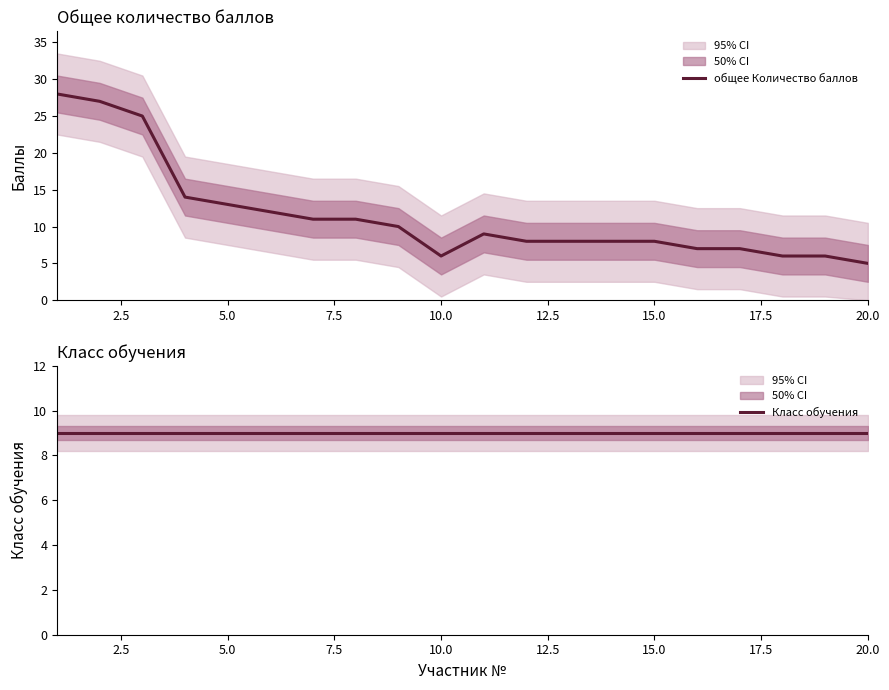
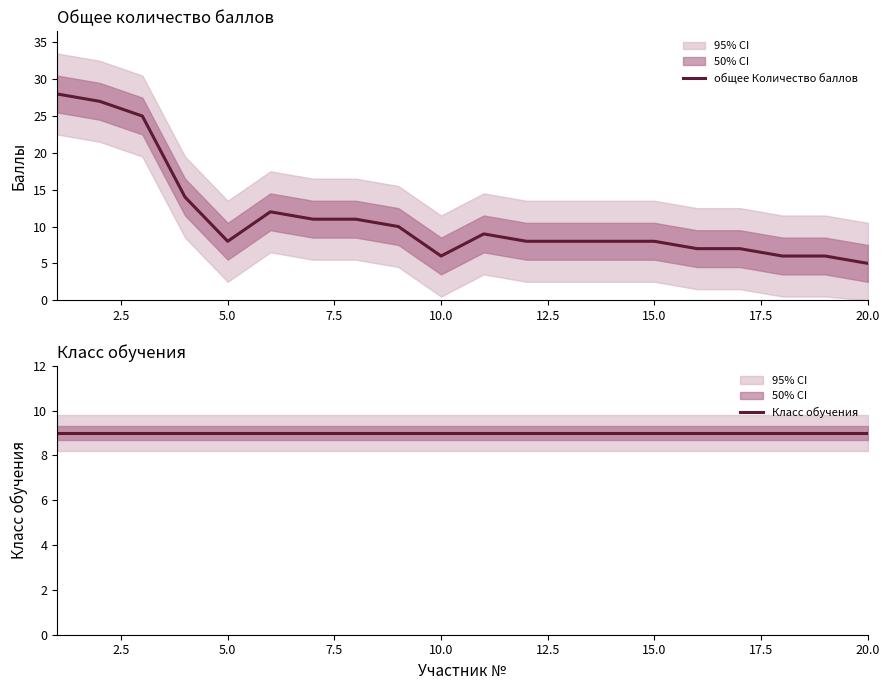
  {
    "Общее количество баллов": {
      "общее Количество баллов": {
-       "5.0": 13,
+       "5.0": 8,
        "10.0": 6,
        "15.0": 8,
        "20.0": 5
      },
      "95% CI": {
        "20.0": 11
      }
    },
    "Класс обучения": {
      "Класс обучения": {
        "5.0": 9.0,
        "10.0": 9.0,
        "15.0": 9.0,
        "20.0": 9.0
      },
      "95% CI": {
        "5.0": 9.8,
        "10.0": 9.8,
        "15.0": 9.8,
        "20.0": 9.8
      },
      "50% CI": {
        "5.0": 9.3,
        "10.0": 9.3,
        "15.0": 9.3,
        "20.0": 9.3
      }
    }
  }
